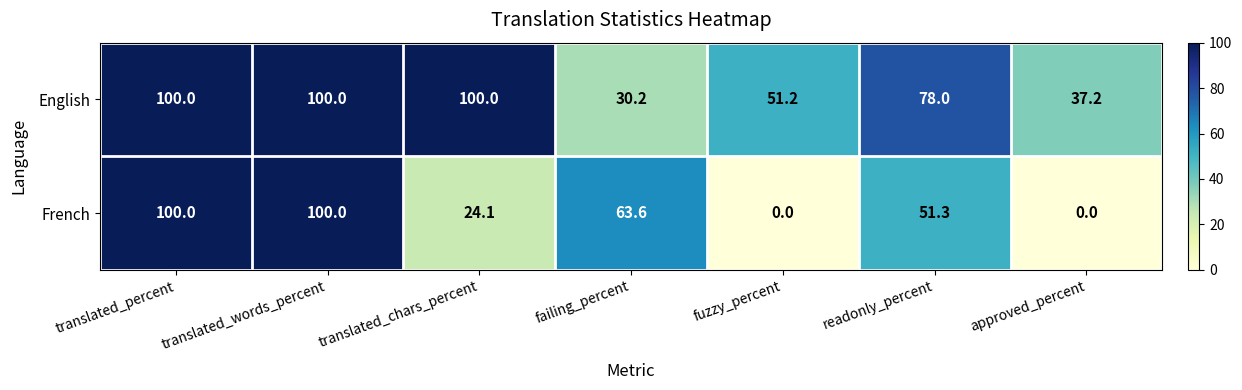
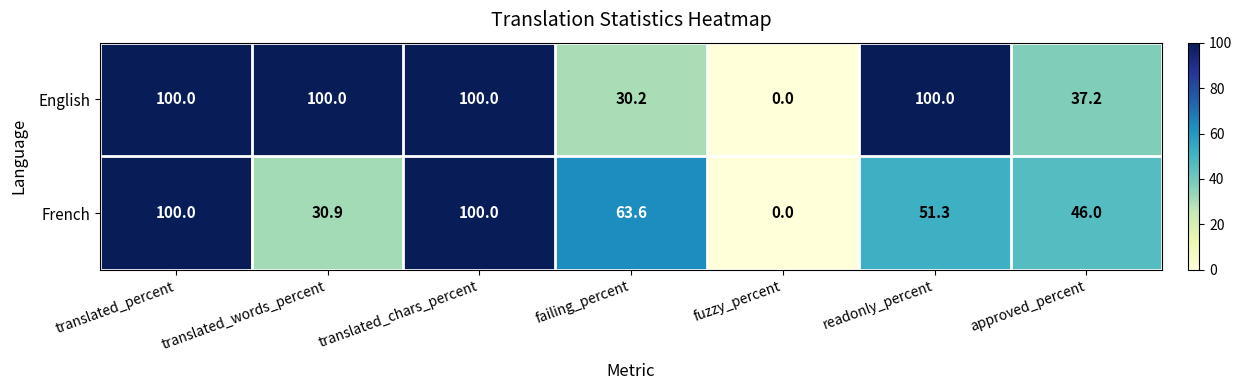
  {
    "English": {
      "translated_percent": 100.0,
      "translated_words_percent": 100.0,
      "translated_chars_percent": 100.0,
      "failing_percent": 30.2,
-     "fuzzy_percent": 51.2,
-     "readonly_percent": 78.0,
+     "fuzzy_percent": 0.0,
+     "readonly_percent": 100.0,
      "approved_percent": 37.2
    },
    "French": {
      "translated_percent": 100.0,
-     "translated_words_percent": 100.0,
-     "translated_chars_percent": 24.1,
+     "translated_words_percent": 30.9,
+     "translated_chars_percent": 100.0,
      "failing_percent": 63.6,
      "fuzzy_percent": 0.0,
      "readonly_percent": 51.3,
-     "approved_percent": 0.0
+     "approved_percent": 46.0
    }
  }
